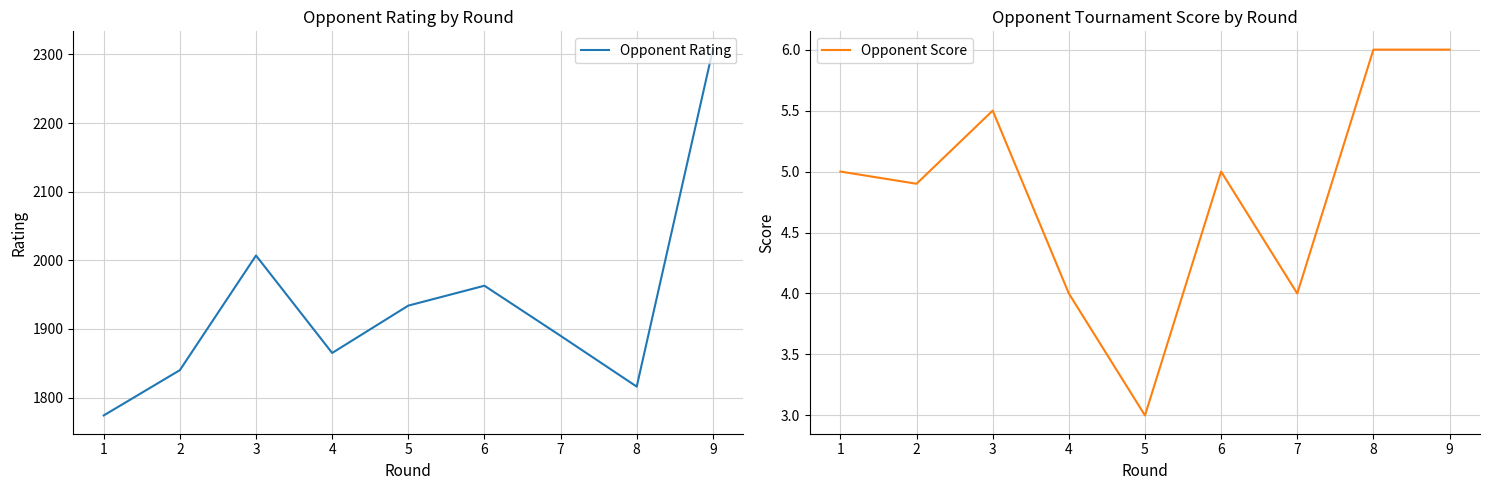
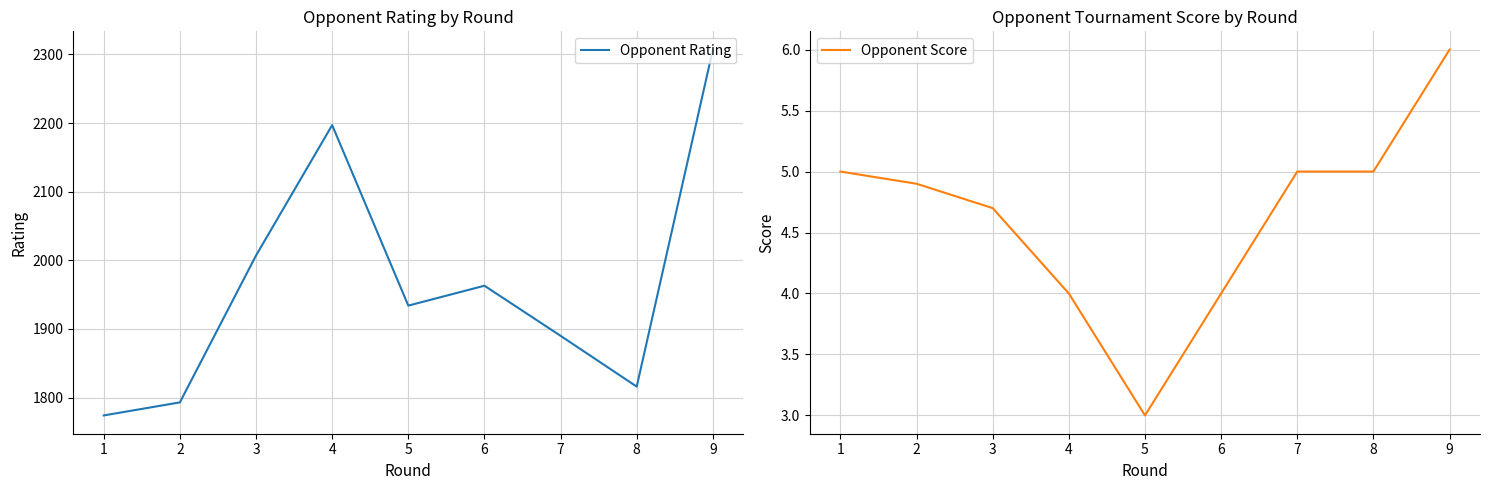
  {
    "Opponent Rating by Round": {
      "1": 1770,
-     "2": 1840,
+     "2": 1790,
      "3": 2010,
-     "4": 1870,
+     "4": 2200,
      "5": 1930,
      "6": 1960,
      "7": 1890,
      "8": 1820
    },
    "Opponent Tournament Score by Round": {
      "1": 5.0,
      "2": 4.9,
-     "3": 5.5,
+     "3": 4.7,
      "4": 4.0,
      "5": 3.0,
-     "6": 5,
-     "7": 4,
-     "8": 6,
+     "6": 4,
+     "7": 5,
+     "8": 5,
      "9": 6.0
    }
  }
